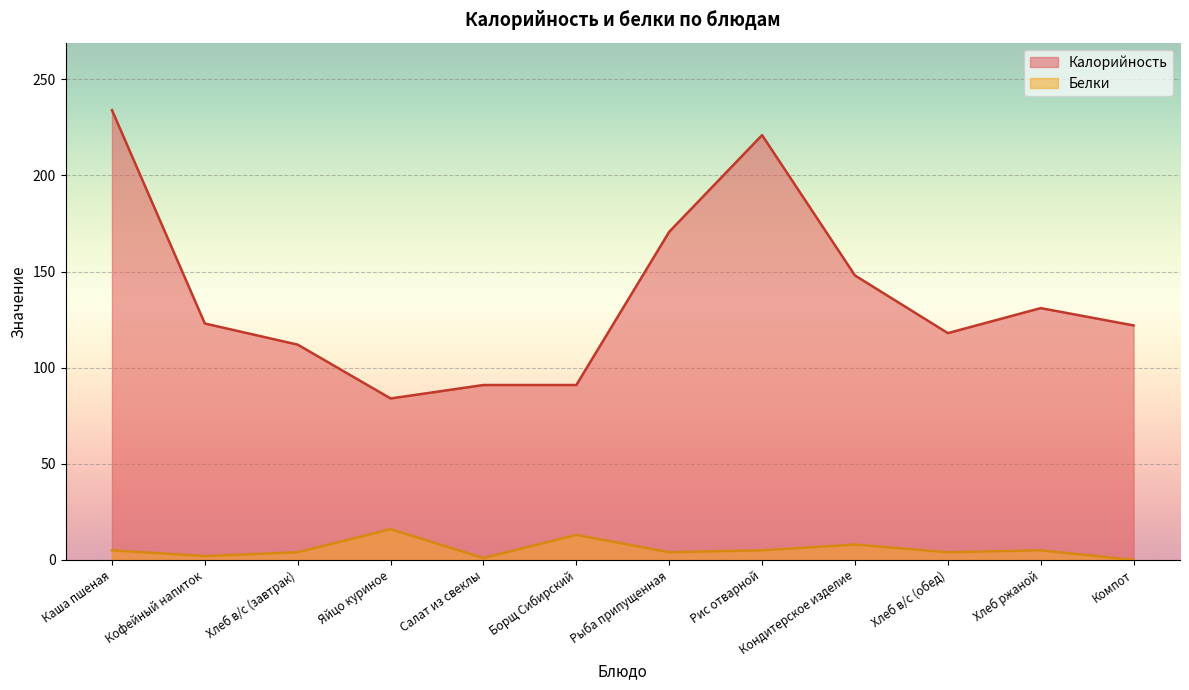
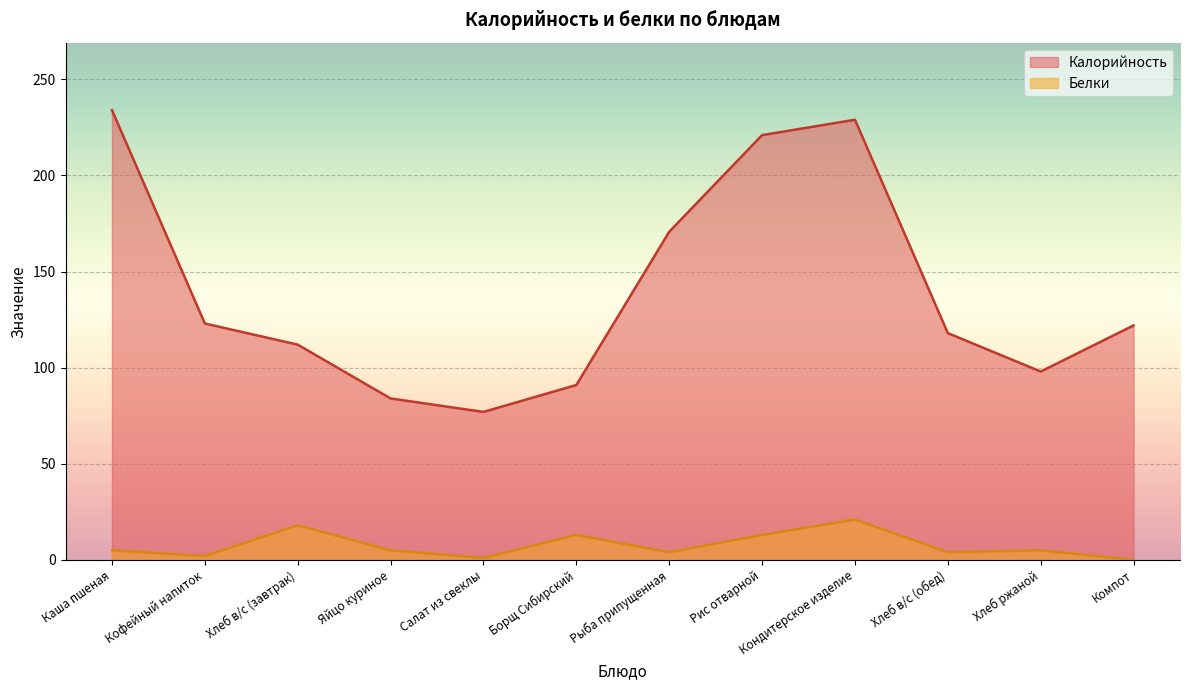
  {
    "Калорийность": {
      "Каша пшеная": 234,
      "Кофейный напиток": 123,
      "Хлеб в/с (завтрак)": 112,
      "Яйцо куриное": 84,
-     "Салат из свеклы": 91,
+     "Салат из свеклы": 77,
      "Борщ Сибирский": 91,
      "Рыба припущенная": 171,
      "Рис отварной": 221,
-     "Кондитерское изделие": 148,
+     "Кондитерское изделие": 229,
      "Хлеб в/с (обед)": 118,
-     "Хлеб ржаной": 131,
+     "Хлеб ржаной": 98,
      "Компот": 122
    },
    "Белки": {
      "Каша пшеная": 5,
      "Кофейный напиток": 2,
-     "Хлеб в/с (завтрак)": 4,
-     "Яйцо куриное": 16,
+     "Хлеб в/с (завтрак)": 18,
+     "Яйцо куриное": 5,
      "Салат из свеклы": 1,
      "Борщ Сибирский": 13,
      "Рыба припущенная": 4,
-     "Рис отварной": 5,
-     "Кондитерское изделие": 8,
+     "Рис отварной": 13,
+     "Кондитерское изделие": 21,
      "Хлеб в/с (обед)": 4,
      "Хлеб ржаной": 5,
      "Компот": 0
    }
  }
